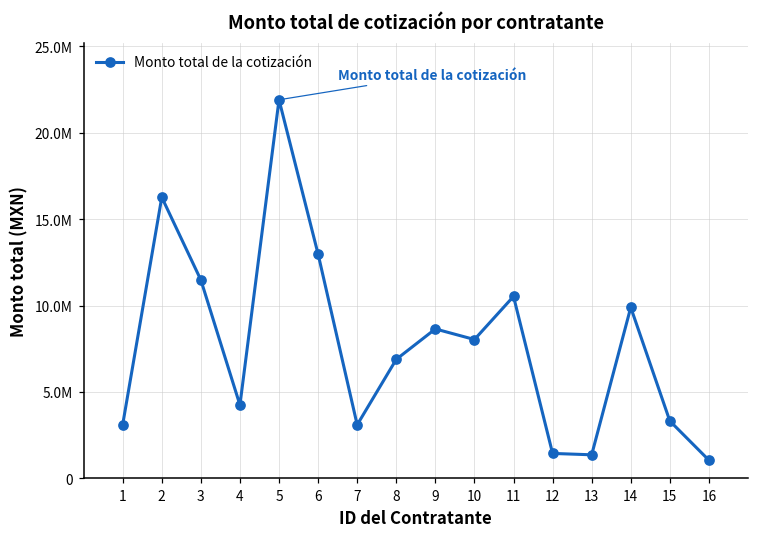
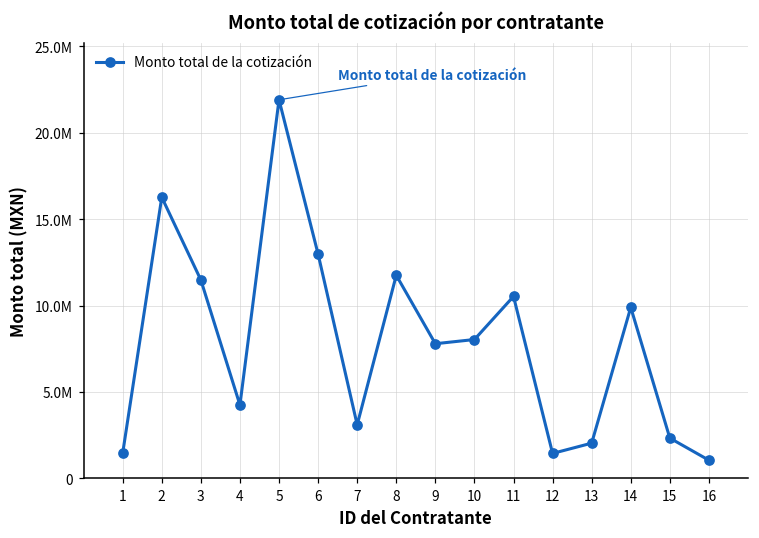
  {
-   "1": 3100000,
+   "1": 1500000,
    "2": 16300000,
    "3": 11500000,
    "4": 4200000,
    "5": 21900000,
    "6": 13000000,
    "7": 3100000,
-   "8": 6900000,
-   "9": 8600000,
+   "8": 11800000,
+   "9": 7800000,
    "10": 8000000,
    "11": 10500000,
    "12": 1400000,
-   "13": 1400000,
+   "13": 2000000,
    "14": 9900000,
-   "15": 3300000,
+   "15": 2300000,
    "16": 1000000
  }
